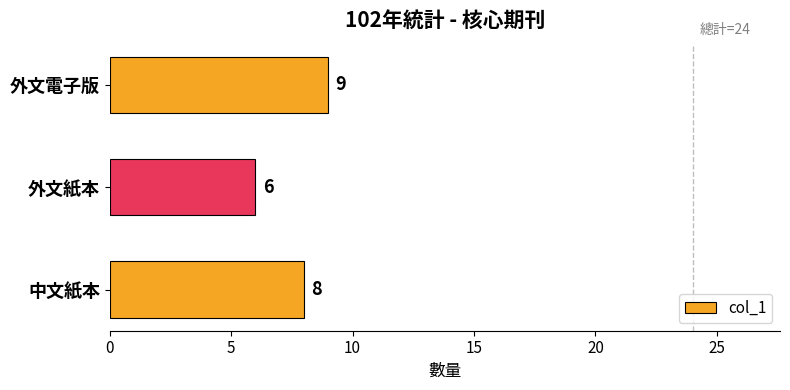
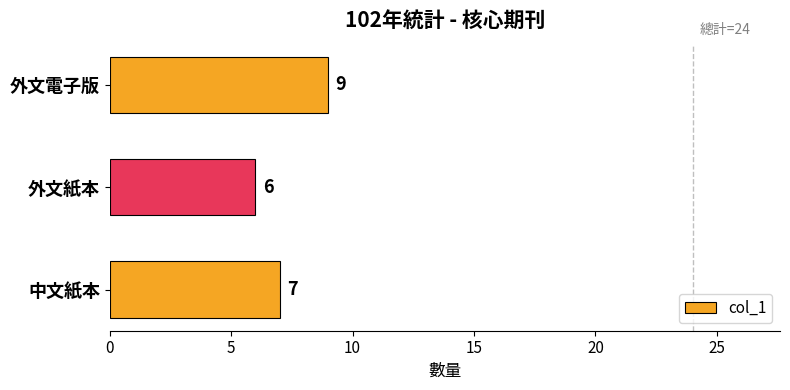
  {
    "外文電子版": 9,
    "外文紙本": 6,
-   "中文紙本": 8
+   "中文紙本": 7
  }
